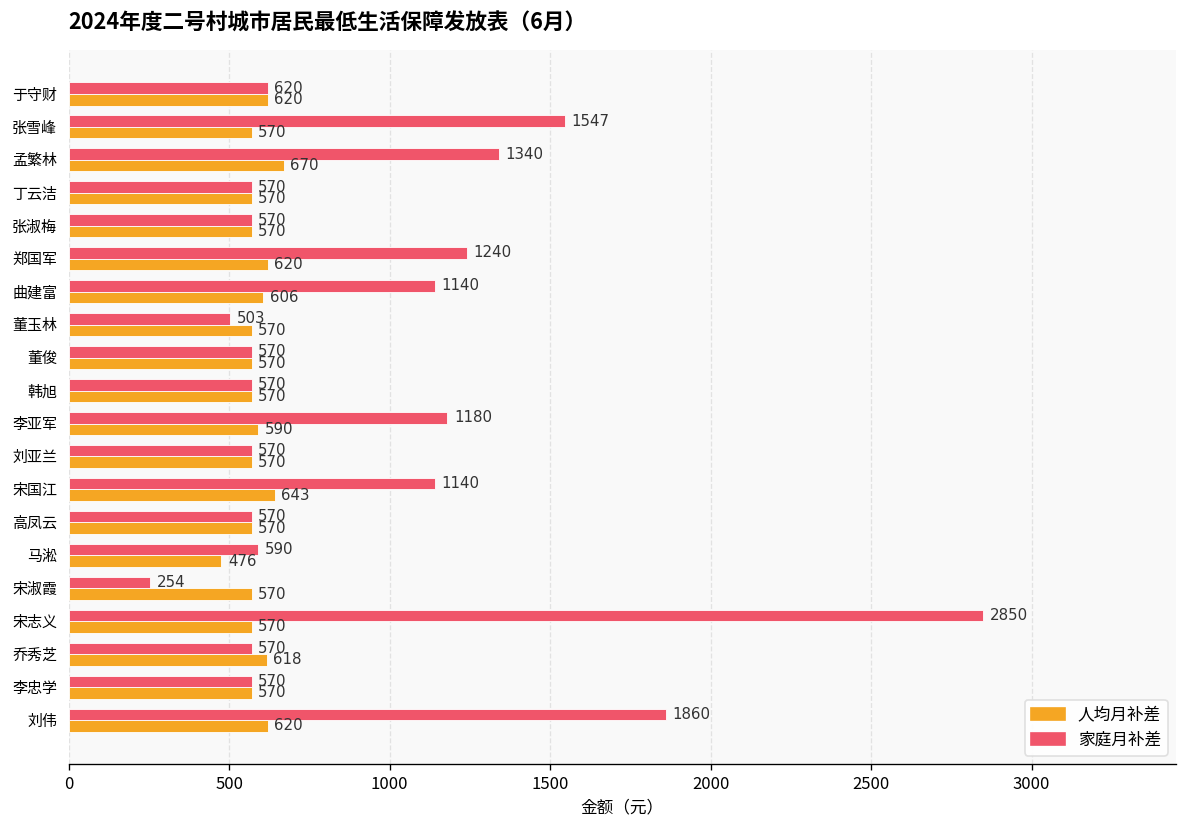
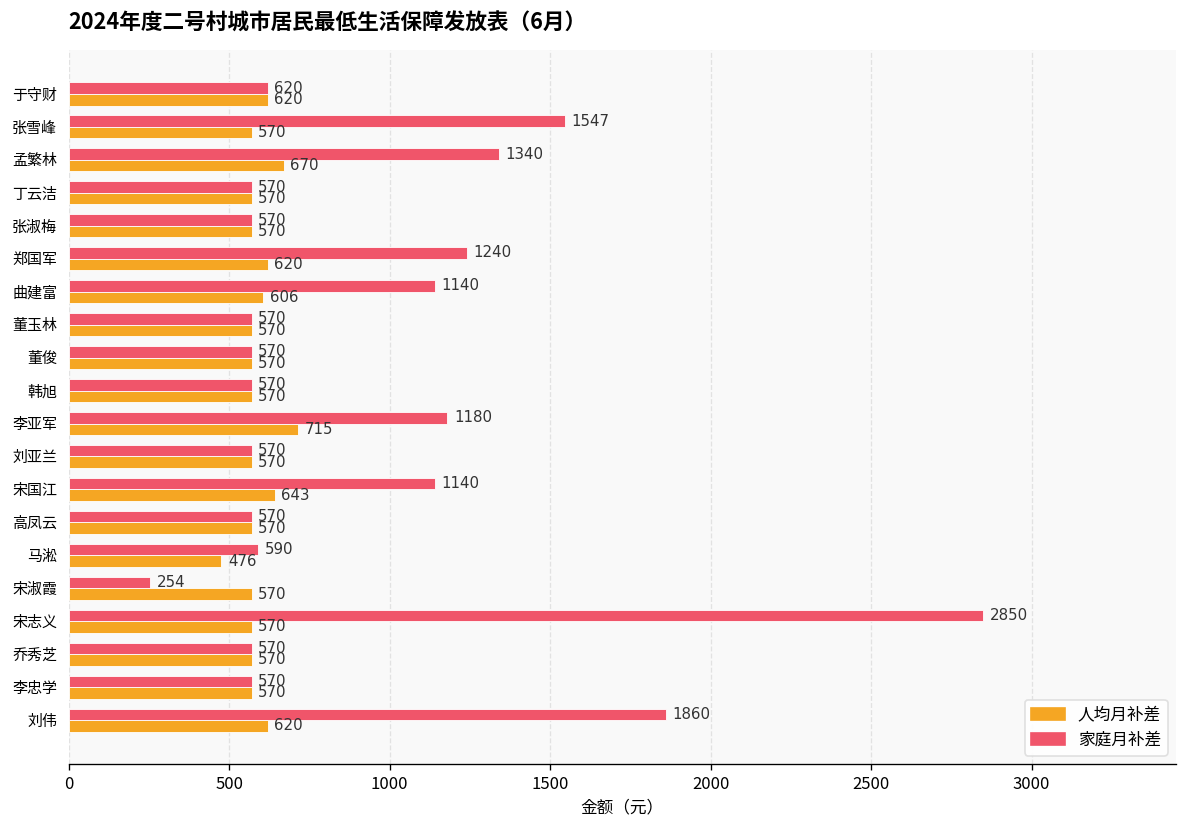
  {
    "人均月补差": {
      "张雪峰": 570,
      "孟繁林": 670,
      "郑国军": 620,
      "曲建富": 606,
-     "李亚军": 590,
+     "李亚军": 715,
      "宋国江": 643,
      "马淞": 476,
      "宋淑霞": 570,
      "宋志义": 570,
-     "乔秀芝": 618,
+     "乔秀芝": 570,
      "刘伟": 620
    },
    "家庭月补差": {
      "张雪峰": 1547,
      "孟繁林": 1340,
      "郑国军": 1240,
      "曲建富": 1140,
-     "董玉林": 503,
+     "董玉林": 570,
      "李亚军": 1180,
      "宋国江": 1140,
      "马淞": 590,
      "宋淑霞": 254,
      "宋志义": 2850,
      "刘伟": 1860
    }
  }
